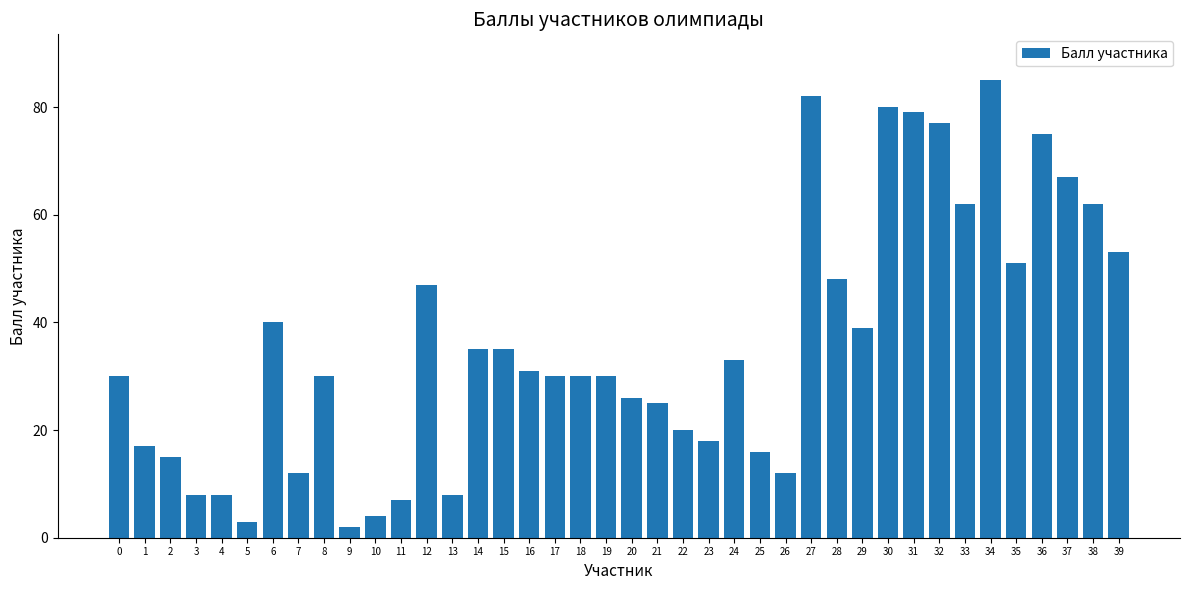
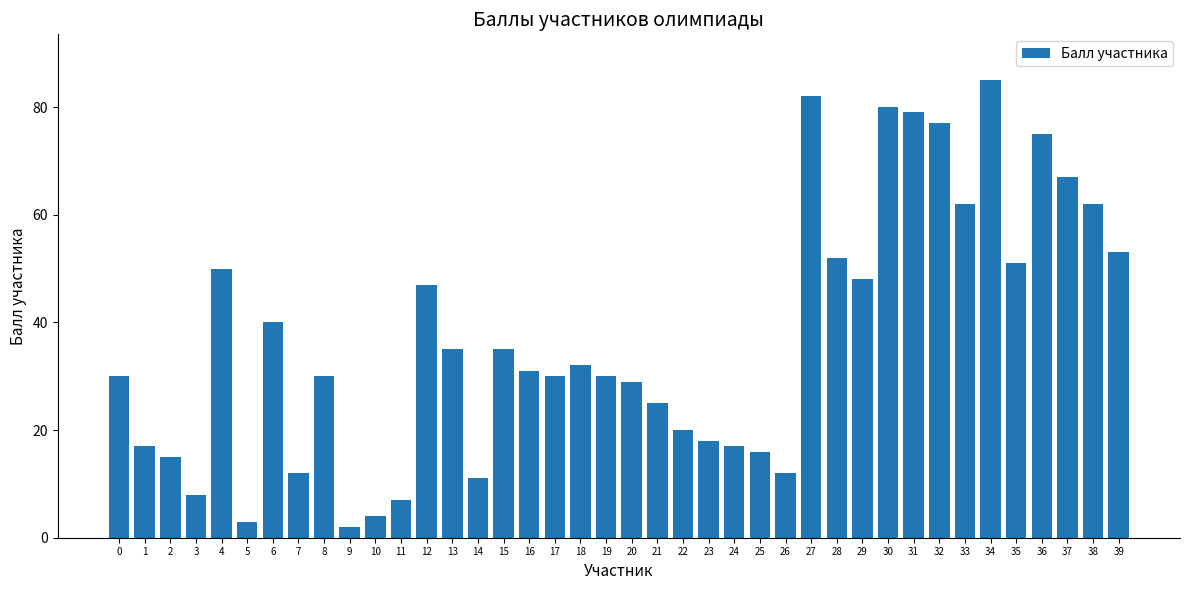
  {
    "0": 30,
    "1": 17,
    "2": 15,
    "3": 8,
-   "4": 8,
+   "4": 50,
    "5": 3,
    "6": 40,
    "7": 12,
    "8": 30,
    "9": 2,
    "10": 4,
    "11": 7,
    "12": 47,
-   "13": 8,
-   "14": 35,
+   "13": 35,
+   "14": 11,
    "15": 35,
    "16": 31,
    "17": 30,
-   "18": 30,
+   "18": 32,
    "19": 30,
-   "20": 26,
+   "20": 29,
    "21": 25,
    "22": 20,
    "23": 18,
-   "24": 33,
+   "24": 17,
    "25": 16,
    "26": 12,
    "27": 82,
-   "28": 48,
-   "29": 39,
+   "28": 52,
+   "29": 48,
    "30": 80,
    "31": 79,
    "32": 77,
    "33": 62,
    "34": 85,
    "35": 51,
    "36": 75,
    "37": 67,
    "38": 62,
    "39": 53
  }
